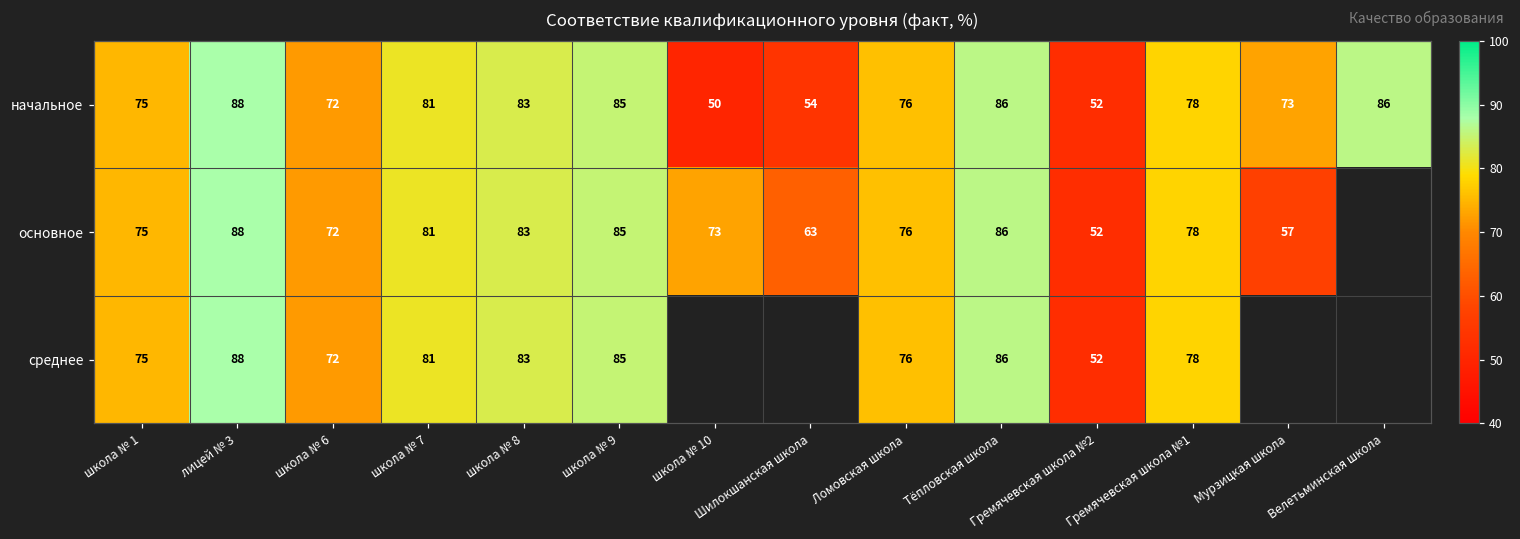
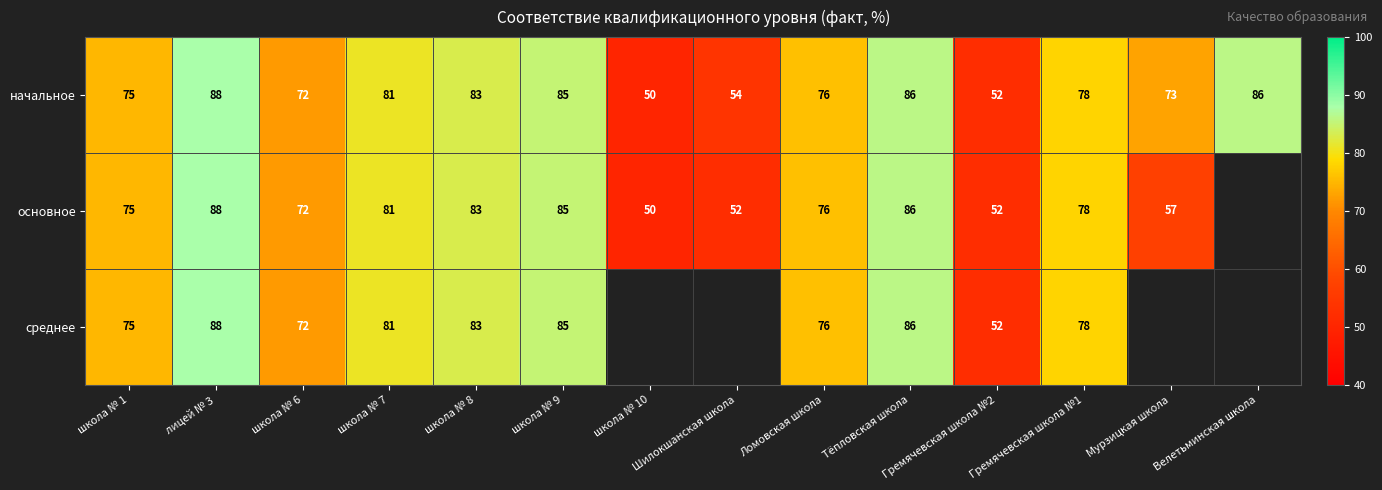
  {
    "начальное": {
      "школа № 1": 75,
      "лицей № 3": 88,
      "школа № 6": 72,
      "школа № 7": 81,
      "школа № 8": 83,
      "школа № 9": 85,
      "школа № 10": 50,
      "Шилокшанская школа": 54,
      "Ломовская школа": 76,
      "Тёпловская школа": 86,
      "Гремячевская школа №2": 52,
      "Гремячевская школа №1": 78,
      "Мурзицкая школа": 73,
      "Велетьминская школа": 86
    },
    "основное": {
      "школа № 1": 75,
      "лицей № 3": 88,
      "школа № 6": 72,
      "школа № 7": 81,
      "школа № 8": 83,
      "школа № 9": 85,
-     "школа № 10": 73,
-     "Шилокшанская школа": 63,
+     "школа № 10": 50,
+     "Шилокшанская школа": 52,
      "Ломовская школа": 76,
      "Тёпловская школа": 86,
      "Гремячевская школа №2": 52,
      "Гремячевская школа №1": 78,
      "Мурзицкая школа": 57
    },
    "среднее": {
      "школа № 1": 75,
      "лицей № 3": 88,
      "школа № 6": 72,
      "школа № 7": 81,
      "школа № 8": 83,
      "школа № 9": 85,
      "Ломовская школа": 76,
      "Тёпловская школа": 86,
      "Гремячевская школа №2": 52,
      "Гремячевская школа №1": 78
    }
  }
